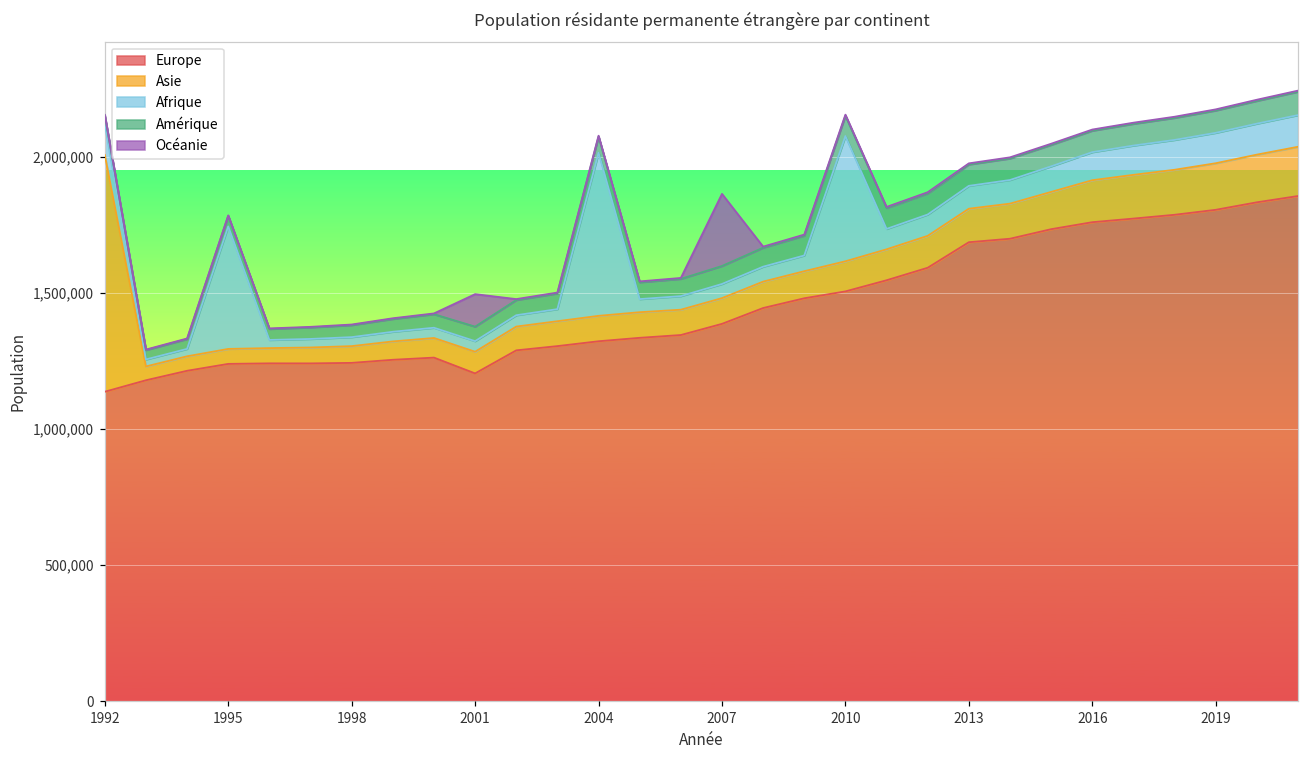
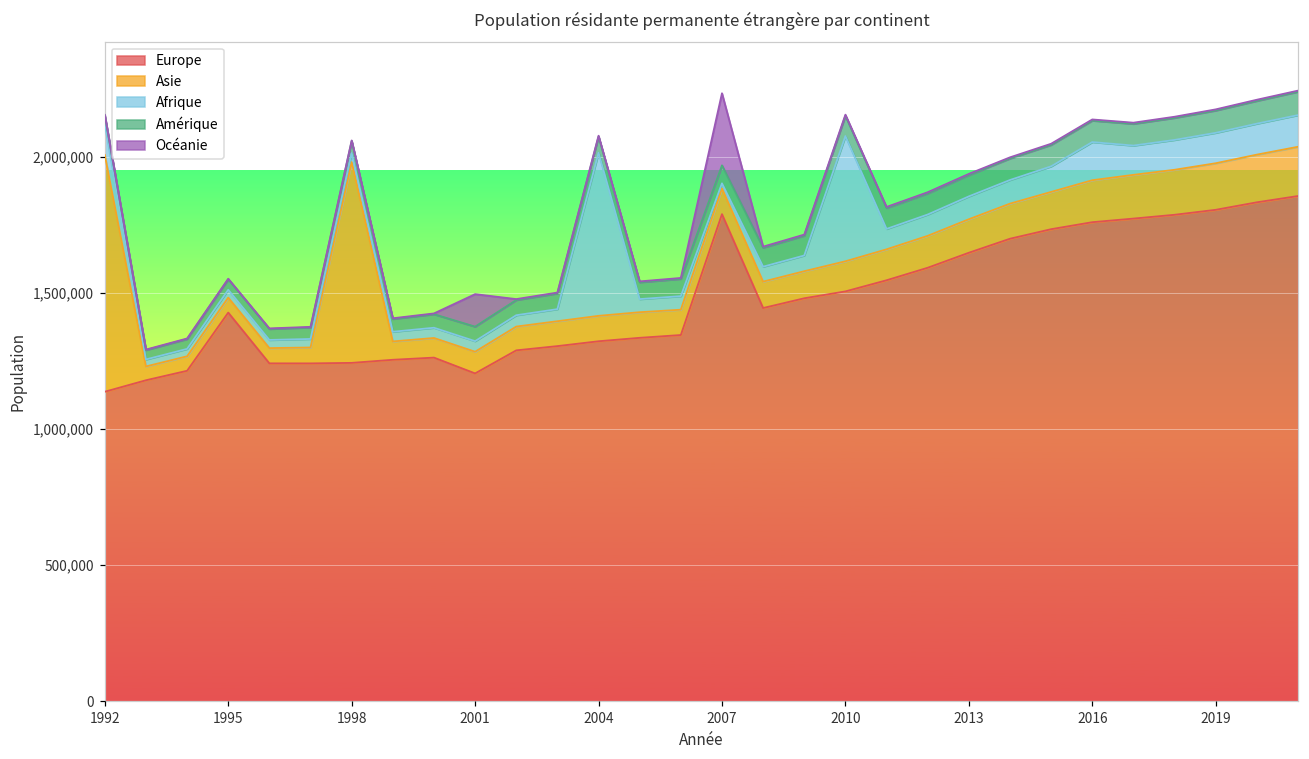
  {
    "Europe": {
      "1992": "1,140,000",
-     "1995": "1,240,000",
+     "1995": "1,430,000",
      "1998": "1,240,000",
      "2001": "1,200,000",
      "2004": "1,320,000",
-     "2007": "1,390,000",
+     "2007": "1,790,000",
      "2010": "1,500,000",
-     "2013": "1,690,000",
+     "2013": "1,650,000",
      "2016": "1,760,000",
      "2019": "1,800,000"
    },
    "Asie": {
      "1992": "870,000",
      "1995": "50,000",
-     "1998": "60,000",
+     "1998": "740,000",
      "2001": "80,000",
      "2004": "90,000",
      "2007": "90,000",
      "2010": "110,000",
      "2013": "120,000",
      "2016": "150,000",
      "2019": "170,000"
    },
    "Afrique": {
      "1992": "110,000",
-     "1995": "450,000",
+     "1995": "30,000",
      "1998": "30,000",
      "2001": "40,000",
      "2004": "600,000",
-     "2007": "50,000",
+     "2007": "20,000",
      "2010": "460,000",
      "2013": "80,000",
-     "2016": "100,000",
+     "2016": "140,000",
      "2019": "110,000"
    },
    "Amérique": {
      "2001": "50,000",
      "2007": "70,000"
    },
    "Océanie": {
      "2001": "120,000",
      "2007": "260,000"
    }
  }
